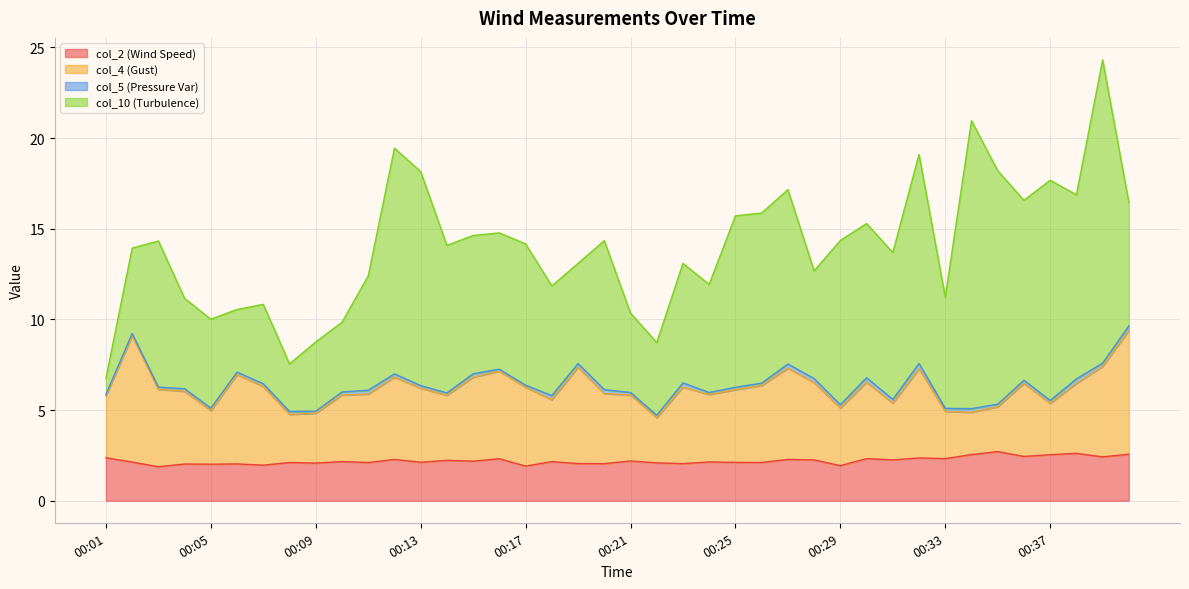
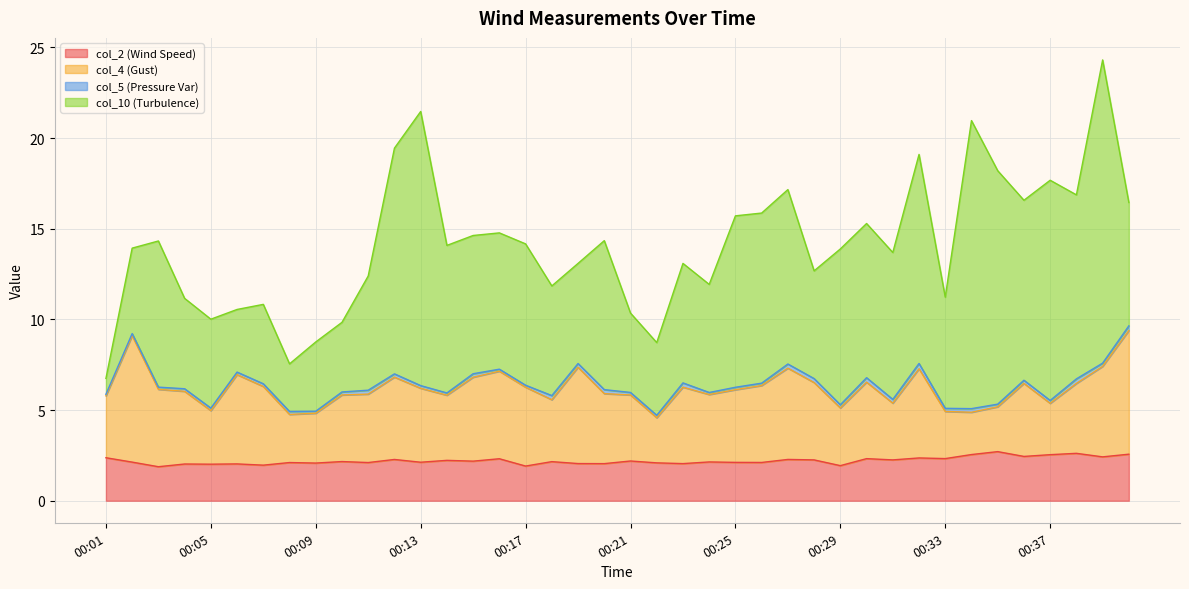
  {
    "col_2 (Wind Speed)": {
      "00:01": 2.4,
      "00:05": 2.0,
      "00:09": 2.1,
      "00:13": 2.1,
      "00:17": 1.9,
      "00:21": 2.2,
      "00:25": 2.1,
      "00:29": 1.9,
      "00:33": 2.3,
      "00:37": 2.5
    },
    "col_4 (Gust)": {
      "00:13": 4.1,
      "00:21": 3.6,
      "00:29": 3.2,
      "00:33": 2.6,
      "00:37": 2.8
    },
    "col_5 (Pressure Var)": {
      "00:13": 0.1,
      "00:21": 0.1,
      "00:29": 0.2,
      "00:33": 0.2,
      "00:37": 0.2
    },
    "col_10 (Turbulence)": {
      "00:01": 0.9,
      "00:05": 4.9,
      "00:09": 3.8,
-     "00:13": 11.8,
+     "00:13": 15.1,
      "00:17": 7.8,
      "00:21": 4.4,
      "00:25": 9.5,
-     "00:29": 9.1,
+     "00:29": 8.6,
      "00:33": 6.1,
      "00:37": 12.1
    }
  }
